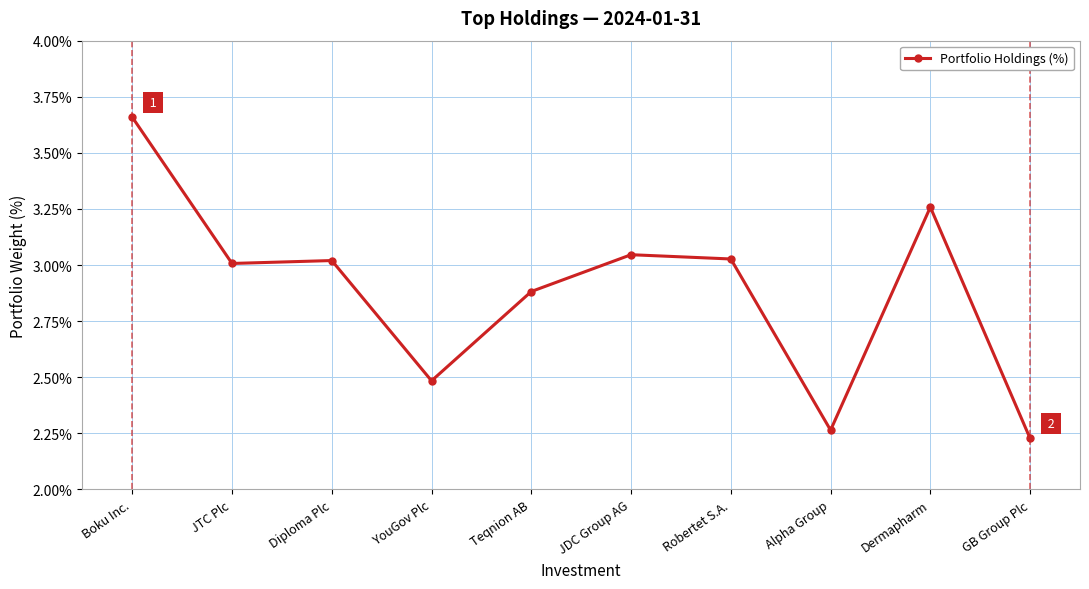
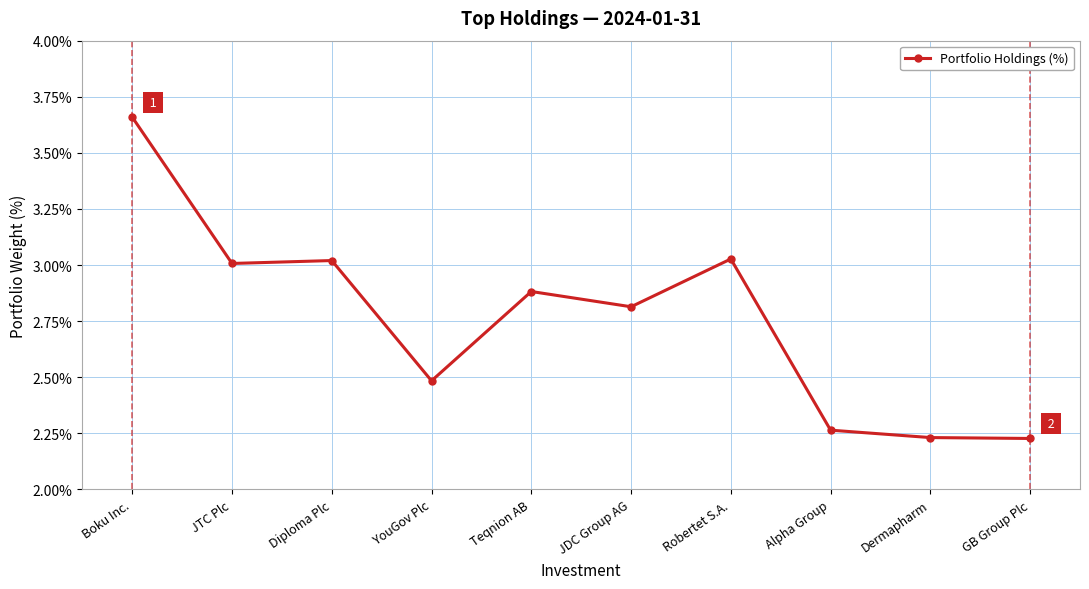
  {
    "JTC Plc": "3.01%",
    "Diploma Plc": "3.02%",
    "YouGov Plc": "2.48%",
    "Teqnion AB": "2.88%",
-   "JDC Group AG": "3.05%",
+   "JDC Group AG": "2.81%",
    "Robertet S.A.": "3.03%",
    "Alpha Group": "2.26%",
-   "Dermapharm": "3.26%"
+   "Dermapharm": "2.23%"
  }
